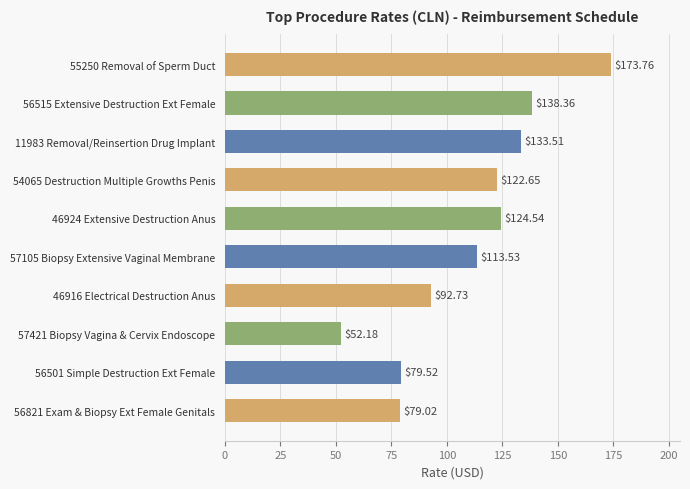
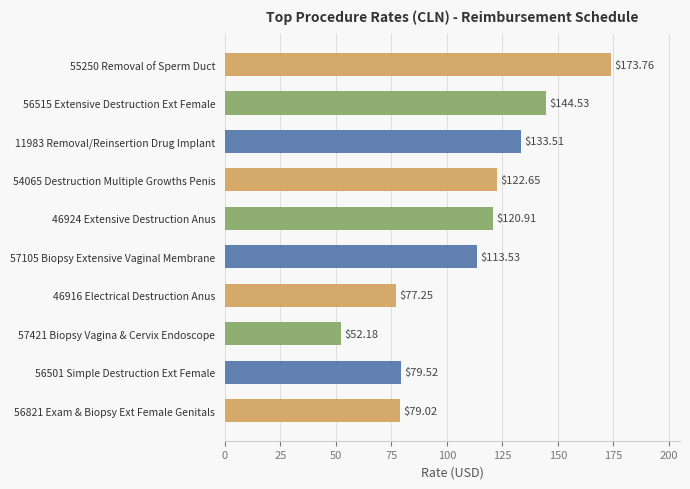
  {
    "55250 Removal of Sperm Duct": "$173.76",
-   "56515 Extensive Destruction Ext Female": "$138.36",
+   "56515 Extensive Destruction Ext Female": "$144.53",
    "11983 Removal/Reinsertion Drug Implant": "$133.51",
    "54065 Destruction Multiple Growths Penis": "$122.65",
-   "46924 Extensive Destruction Anus": "$124.54",
+   "46924 Extensive Destruction Anus": "$120.91",
    "57105 Biopsy Extensive Vaginal Membrane": "$113.53",
-   "46916 Electrical Destruction Anus": "$92.73",
+   "46916 Electrical Destruction Anus": "$77.25",
    "57421 Biopsy Vagina & Cervix Endoscope": "$52.18",
    "56501 Simple Destruction Ext Female": "$79.52",
    "56821 Exam & Biopsy Ext Female Genitals": "$79.02"
  }
